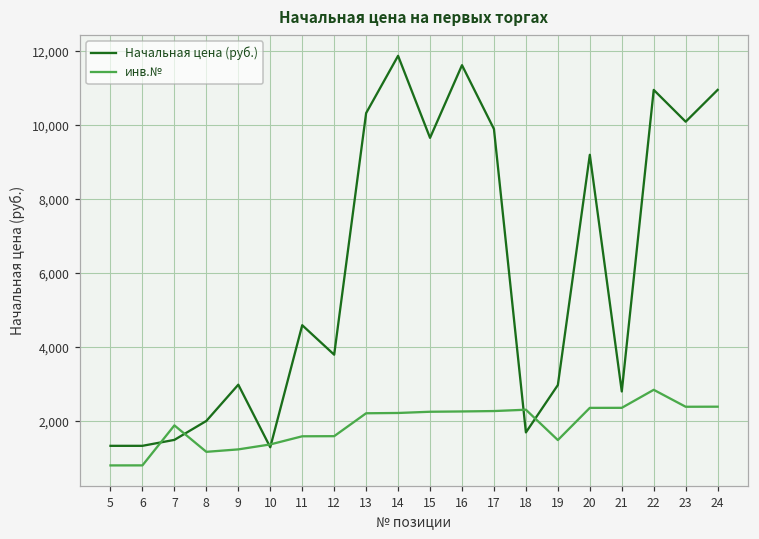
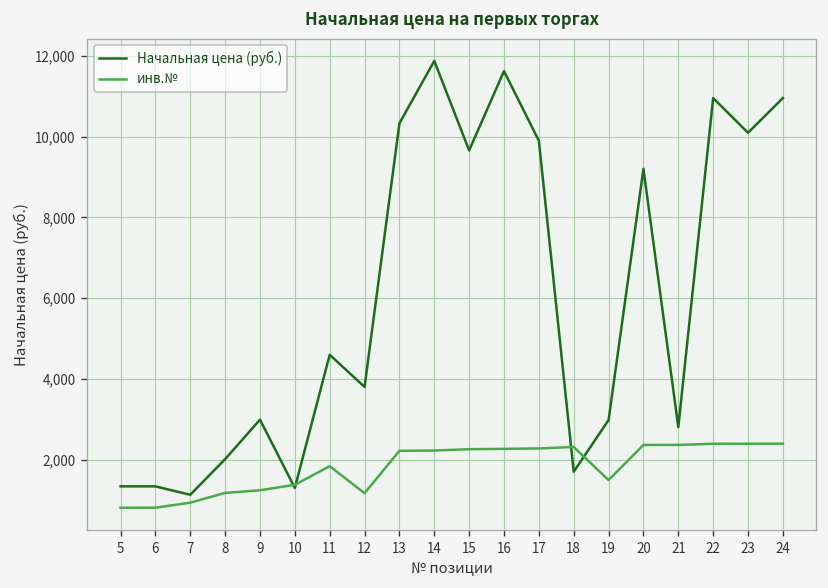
  {
    "Начальная цена (руб.)": {
      "5": "1,300",
      "6": "1,300",
-     "7": "1,500",
+     "7": "1,100",
      "8": "2,000",
      "9": "3,000",
      "10": "1,300",
      "11": "4,600",
      "12": "3,800",
      "13": "10,300",
      "14": "11,900",
      "15": "9,700",
      "16": "11,600",
      "17": "9,900",
      "18": "1,700",
      "19": "3,000",
      "20": "9,200",
      "21": "2,800",
      "22": "11,000",
      "23": "10,100",
      "24": "11,000"
    },
    "инв.№": {
      "5": "800",
      "6": "800",
-     "7": "1,900",
+     "7": "900",
      "8": "1,200",
      "9": "1,200",
      "10": "1,400",
-     "11": "1,600",
-     "12": "1,600",
+     "11": "1,800",
+     "12": "1,200",
      "13": "2,200",
      "14": "2,200",
      "15": "2,300",
      "16": "2,300",
      "17": "2,300",
      "18": "2,300",
      "19": "1,500",
      "20": "2,400",
      "21": "2,400",
-     "22": "2,900",
+     "22": "2,400",
      "23": "2,400",
      "24": "2,400"
    }
  }
